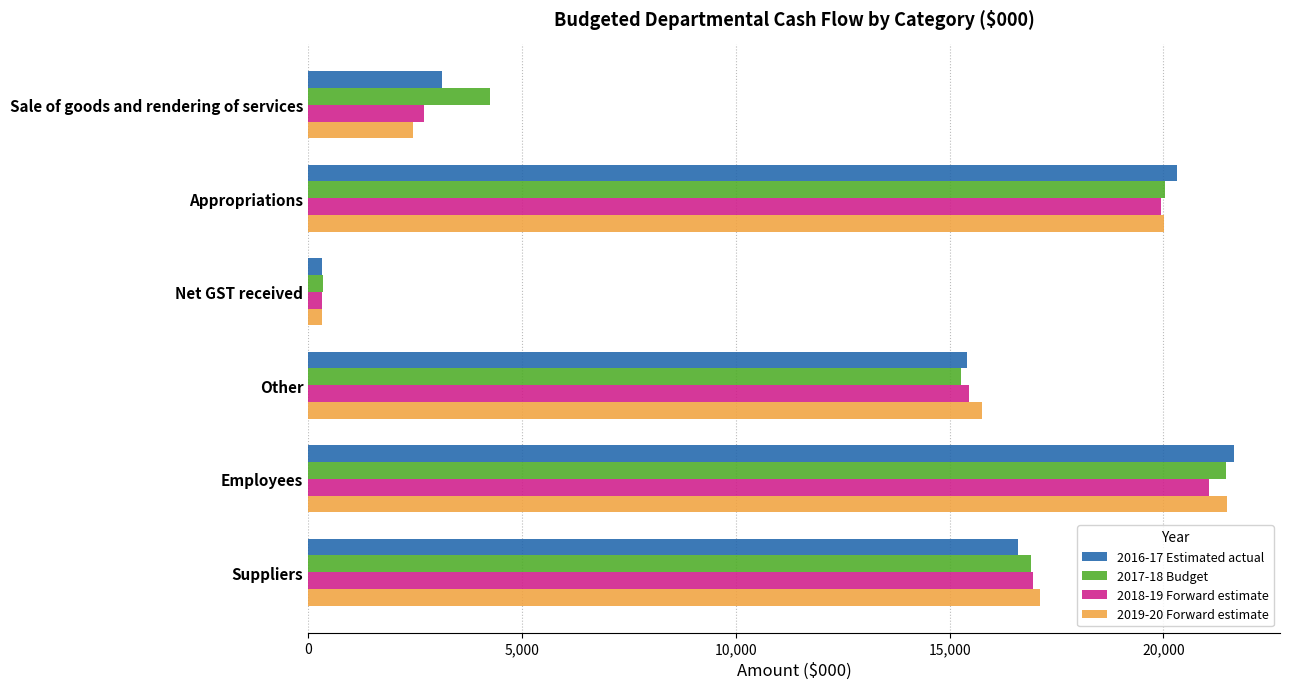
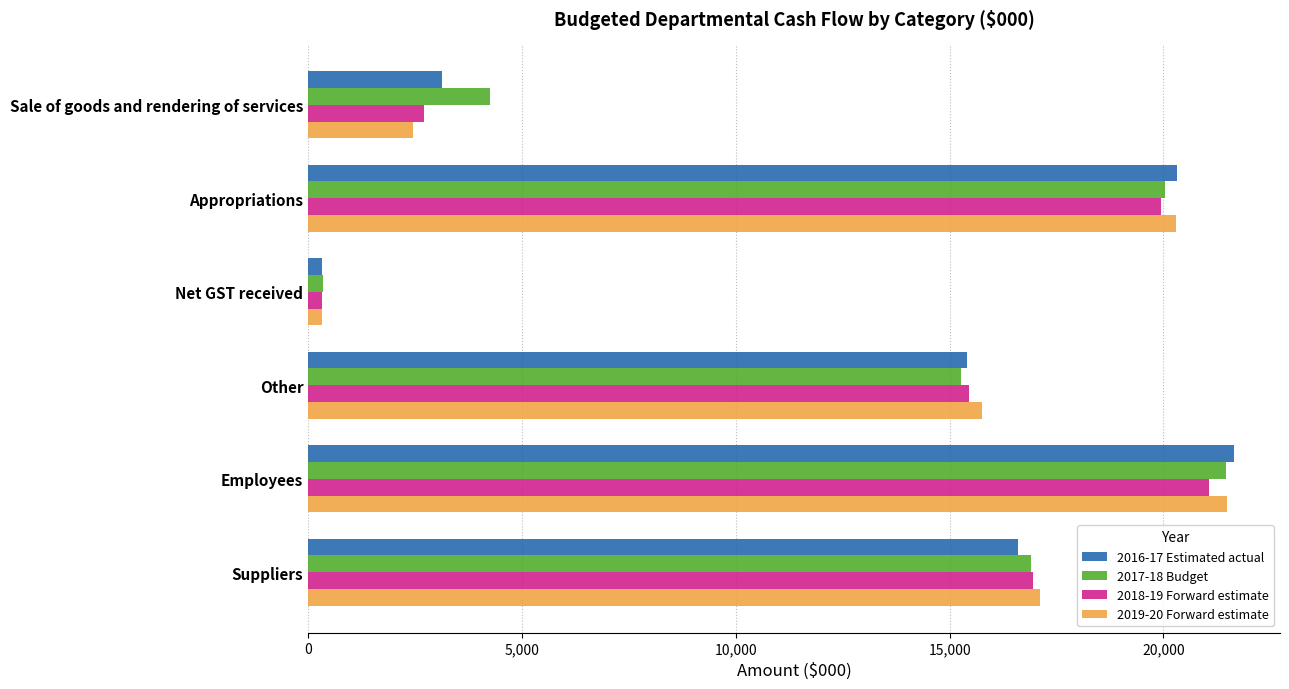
  {
    "2016-17 Estimated actual": {
      "Sale of goods and rendering of services": "3,100",
      "Appropriations": "20,300",
      "Net GST received": "300",
      "Other": "15,400",
      "Employees": "21,600",
      "Suppliers": "16,600"
    },
    "2017-18 Budget": {
      "Sale of goods and rendering of services": "4,200",
      "Appropriations": "20,000",
      "Net GST received": "400",
      "Other": "15,300",
      "Employees": "21,500",
      "Suppliers": "16,900"
    },
    "2018-19 Forward estimate": {
      "Sale of goods and rendering of services": "2,700",
      "Appropriations": "20,000",
      "Net GST received": "300",
      "Other": "15,400",
      "Employees": "21,100",
      "Suppliers": "17,000"
    },
    "2019-20 Forward estimate": {
      "Sale of goods and rendering of services": "2,400",
-     "Appropriations": "20,000",
+     "Appropriations": "20,300",
      "Net GST received": "300",
      "Other": "15,800",
      "Employees": "21,500",
      "Suppliers": "17,100"
    }
  }
